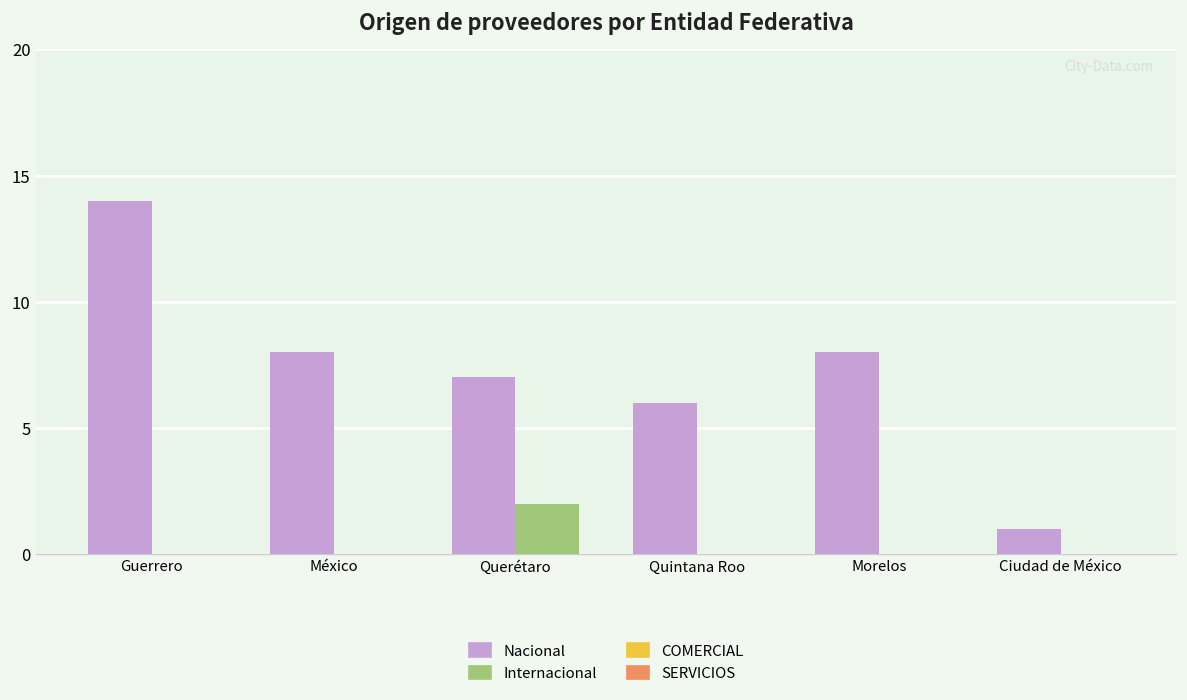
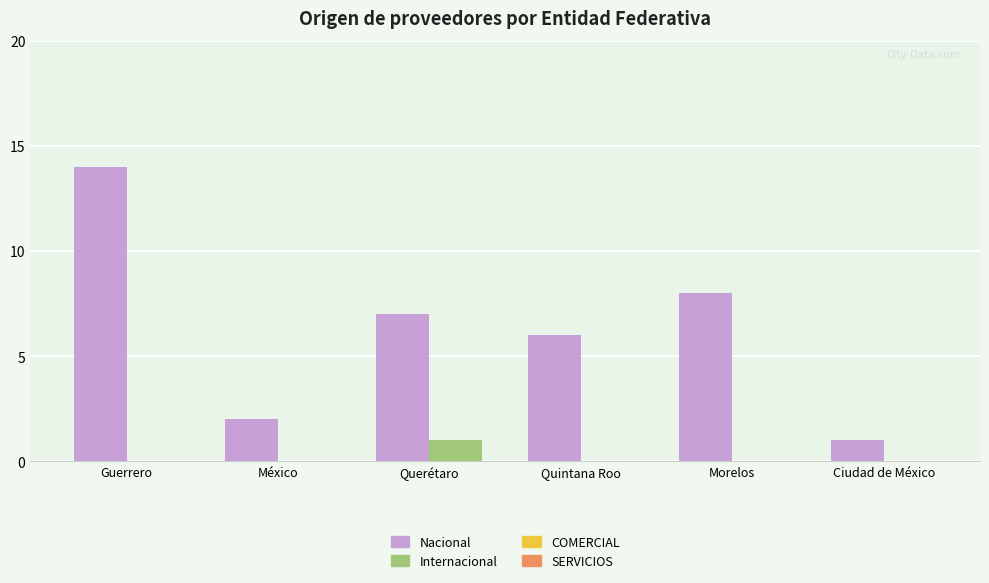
  {
    "Nacional": {
      "Guerrero": 14,
-     "México": 8,
+     "México": 2,
      "Querétaro": 7,
      "Quintana Roo": 6,
      "Morelos": 8,
      "Ciudad de México": 1
    },
    "Internacional": {
      "Guerrero": 0,
      "México": 0,
-     "Querétaro": 2,
+     "Querétaro": 1,
      "Quintana Roo": 0,
      "Morelos": 0,
      "Ciudad de México": 0
    }
  }
